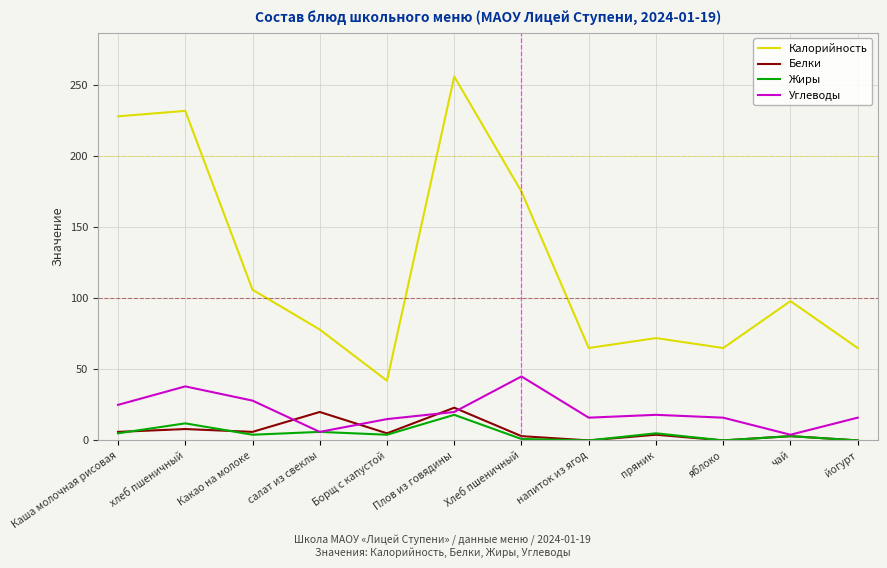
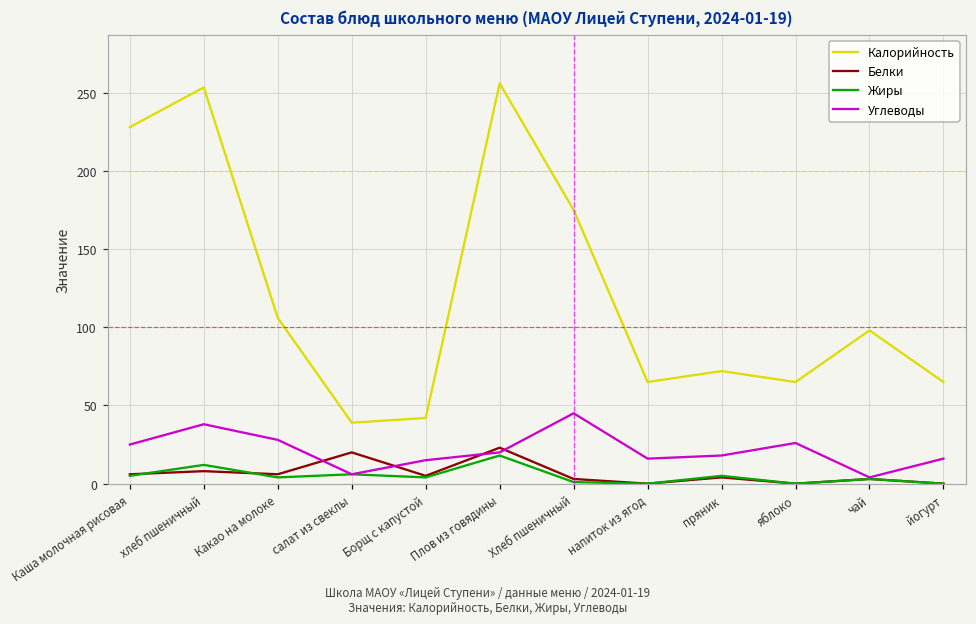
  {
    "Калорийность": {
      "Каша молочная рисовая": 228,
-     "хлеб пшеничный": 232,
+     "хлеб пшеничный": 253,
      "Какао на молоке": 106,
-     "салат из свеклы": 78,
+     "салат из свеклы": 39,
      "Борщ с капустой": 42,
      "Плов из говядины": 256,
      "Хлеб пшеничный": 175,
      "напиток из ягод": 65,
      "пряник": 72,
      "яблоко": 65,
      "чай": 98,
      "йогурт": 65
    },
    "Белки": {
      "хлеб пшеничный": 8,
      "Какао на молоке": 6,
      "салат из свеклы": 20,
      "Плов из говядины": 23,
      "Хлеб пшеничный": 3
    },
    "Жиры": {
      "хлеб пшеничный": 12,
      "Какао на молоке": 4,
      "Плов из говядины": 18,
      "Хлеб пшеничный": 1
    },
    "Углеводы": {
      "Каша молочная рисовая": 25,
      "хлеб пшеничный": 38,
      "Какао на молоке": 28,
      "Борщ с капустой": 15,
      "Плов из говядины": 20,
      "Хлеб пшеничный": 45,
      "напиток из ягод": 16,
      "пряник": 18,
-     "яблоко": 16,
+     "яблоко": 26,
      "йогурт": 16
    }
  }
